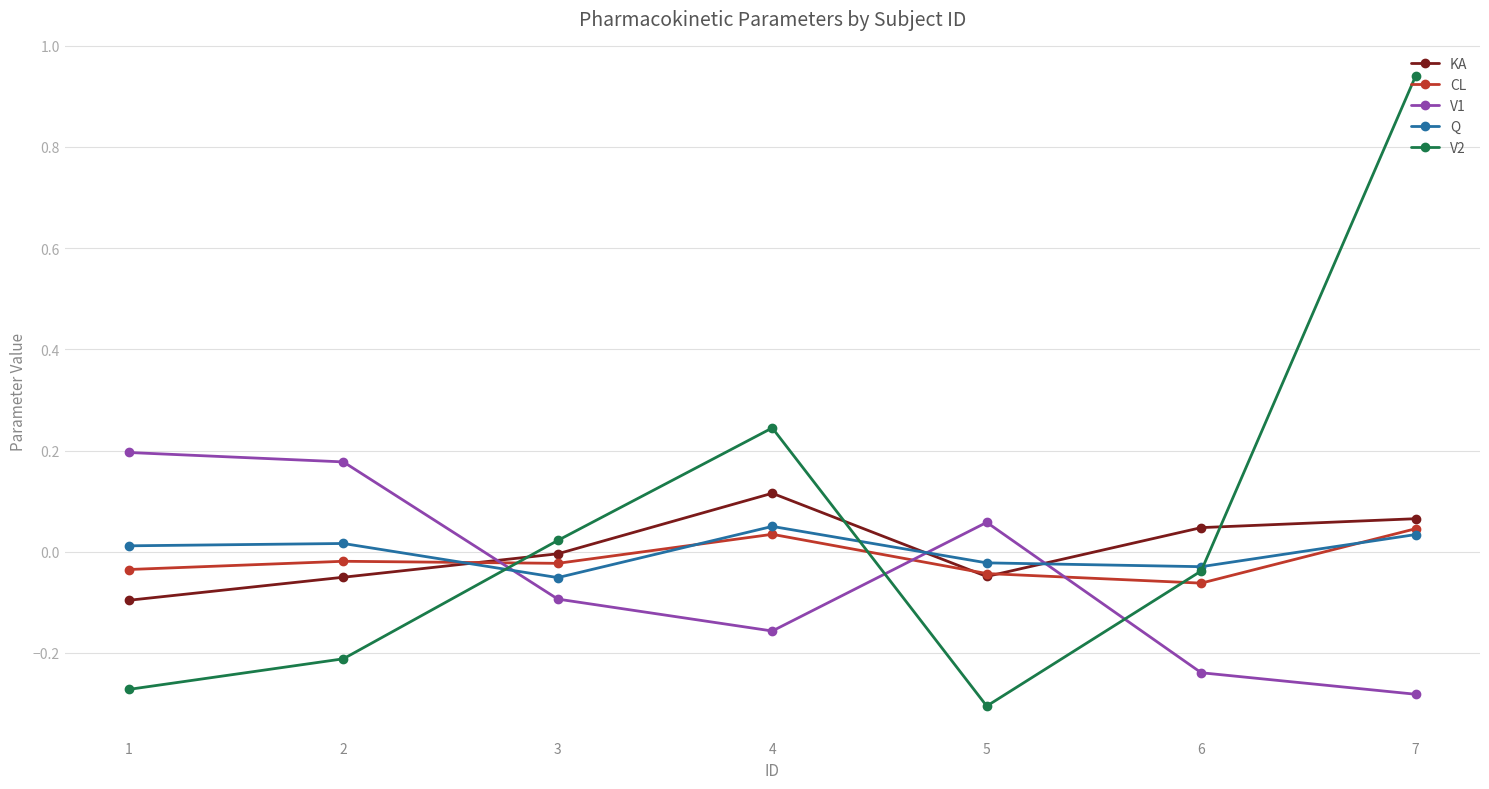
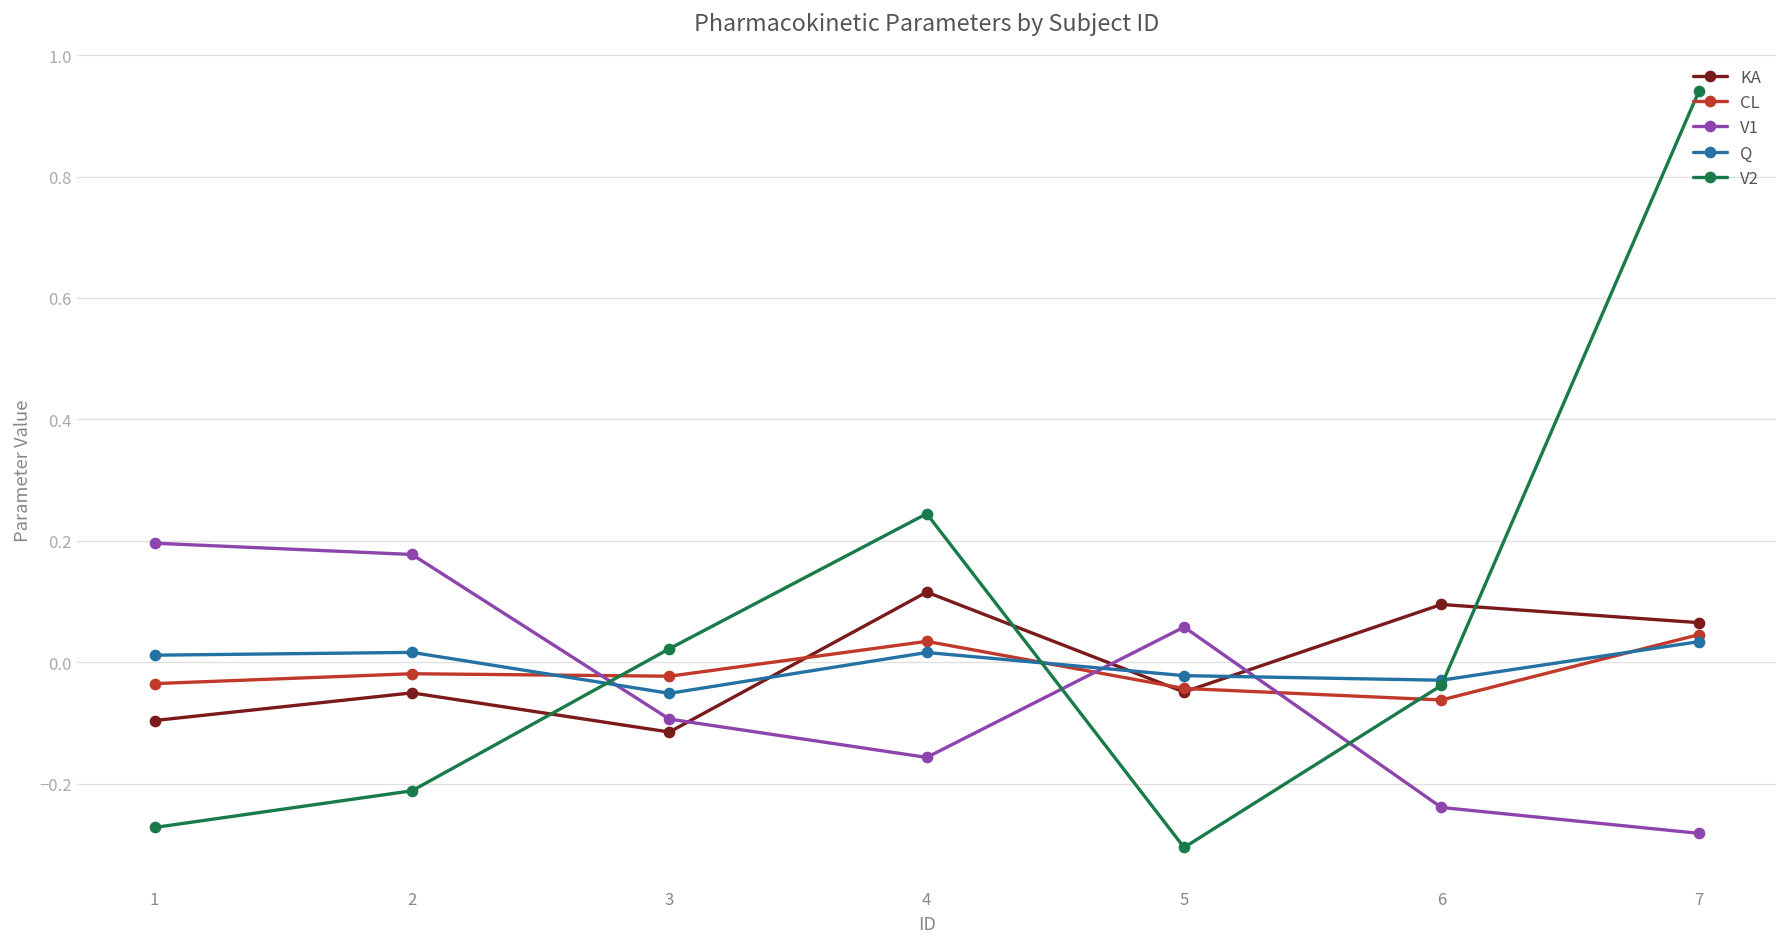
  {
    "KA": {
      "1": -0.10,
      "2": -0.05,
-     "3": 0.00,
+     "3": -0.11,
      "4": 0.12,
      "5": -0.05,
-     "6": 0.05,
+     "6": 0.10,
      "7": 0.07
    },
    "CL": {
      "1": -0.04,
      "2": -0.02,
      "3": -0.02,
      "4": 0.03,
      "5": -0.04,
      "6": -0.06,
      "7": 0.05
    },
    "V1": {
      "1": 0.20,
      "2": 0.18,
      "3": -0.09,
      "4": -0.16,
      "5": 0.06,
      "6": -0.24,
      "7": -0.28
    },
    "Q": {
      "1": 0.01,
      "2": 0.02,
      "3": -0.05,
-     "4": 0.05,
+     "4": 0.02,
      "5": -0.02,
      "6": -0.03,
      "7": 0.03
    },
    "V2": {
      "1": -0.27,
      "2": -0.21,
      "3": 0.02,
      "4": 0.24,
      "5": -0.30,
      "6": -0.04,
      "7": 0.94
    }
  }
